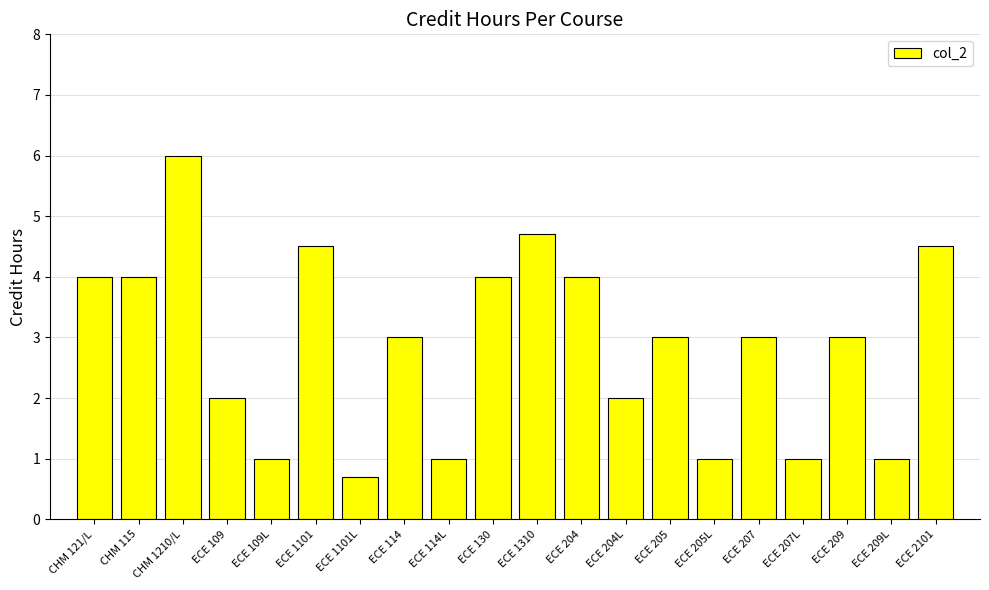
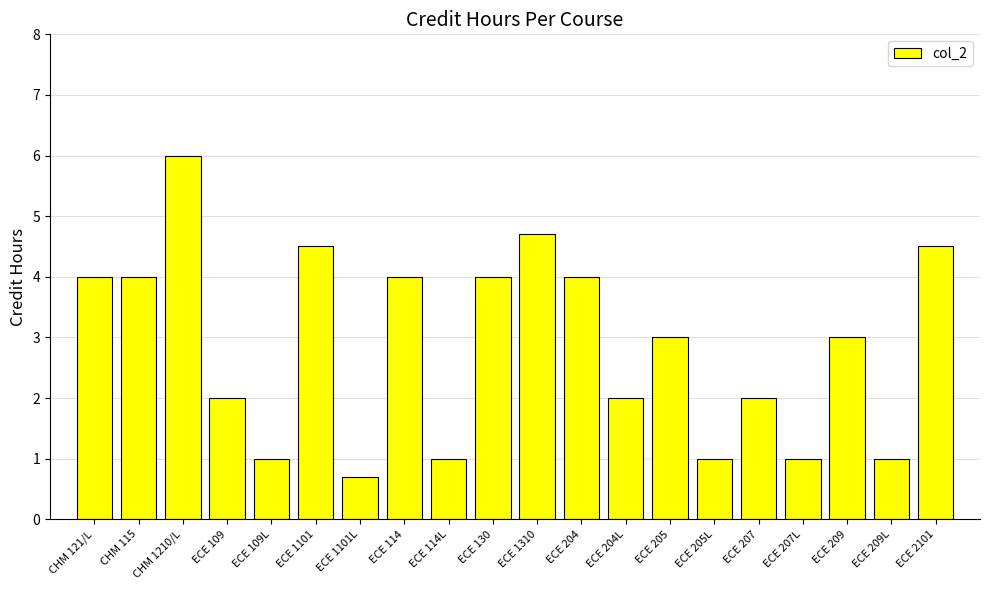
  {
    "CHM 121/L": 4,
    "CHM 115": 4,
    "CHM 1210/L": 6,
    "ECE 109": 2,
    "ECE 109L": 1,
    "ECE 1101": 4.5,
    "ECE 1101L": 0.7,
-   "ECE 114": 3,
+   "ECE 114": 4,
    "ECE 114L": 1,
    "ECE 130": 4,
    "ECE 1310": 4.7,
    "ECE 204": 4,
    "ECE 204L": 2,
    "ECE 205": 3,
    "ECE 205L": 1,
-   "ECE 207": 3,
+   "ECE 207": 2,
    "ECE 207L": 1,
    "ECE 209": 3,
    "ECE 209L": 1,
    "ECE 2101": 4.5
  }
